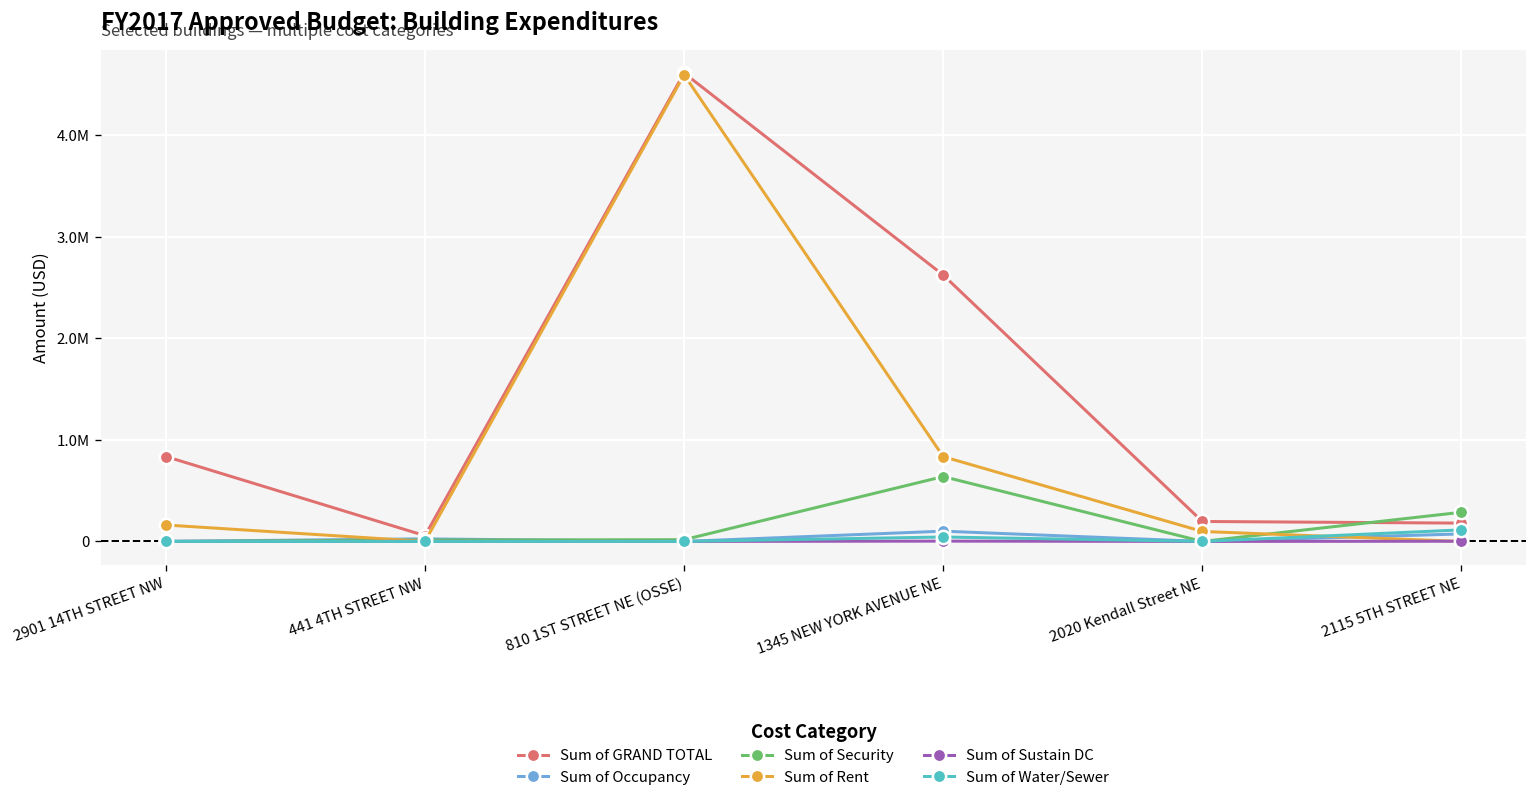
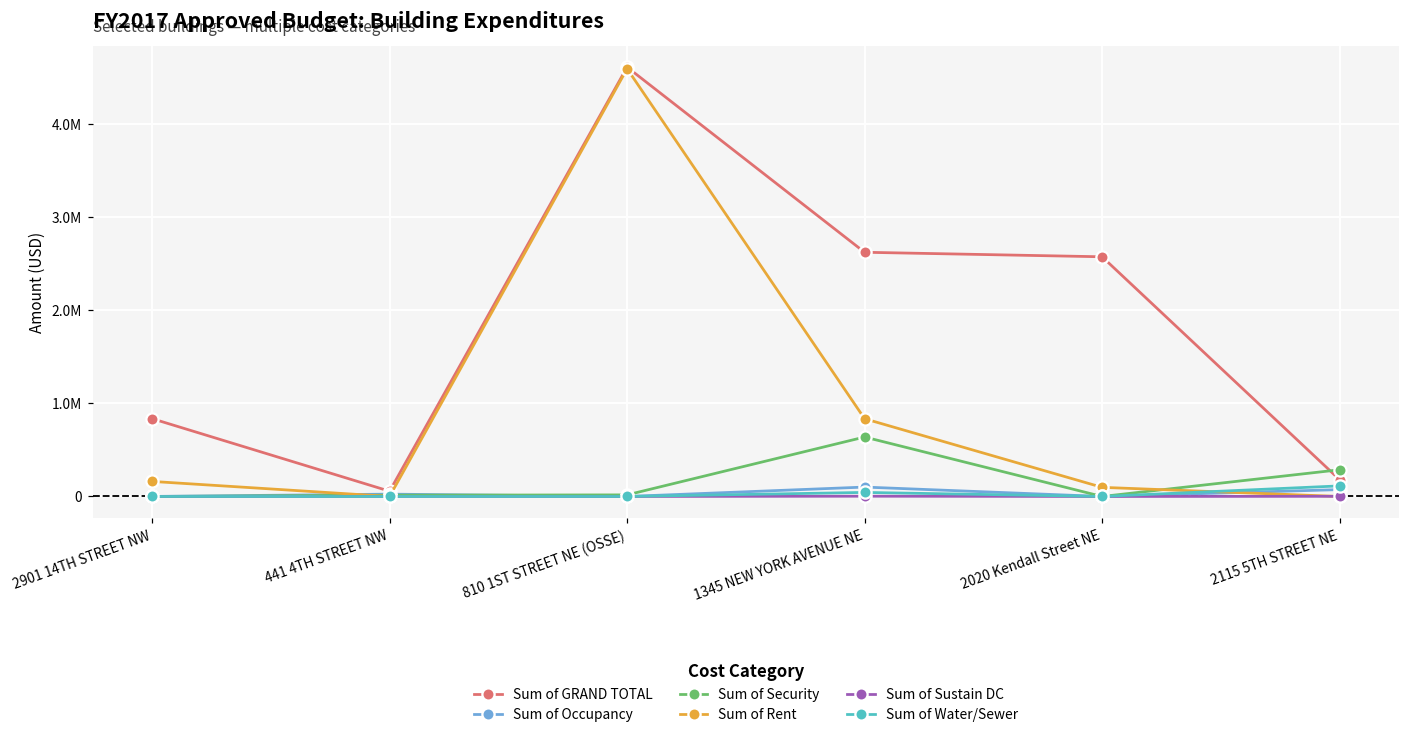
  {
    "Sum of GRAND TOTAL": {
      "2901 14TH STREET NW": 800000,
      "441 4TH STREET NW": 100000,
      "1345 NEW YORK AVENUE NE": 2600000,
-     "2020 Kendall Street NE": 200000,
+     "2020 Kendall Street NE": 2600000,
      "2115 5TH STREET NE": 200000
    },
    "Sum of Security": {
      "1345 NEW YORK AVENUE NE": 600000,
      "2115 5TH STREET NE": 300000
    },
    "Sum of Rent": {
      "2901 14TH STREET NW": 200000,
      "1345 NEW YORK AVENUE NE": 800000,
      "2020 Kendall Street NE": 100000
    },
    "Sum of Sustain DC": {
      "1345 NEW YORK AVENUE NE": 0
    }
  }
